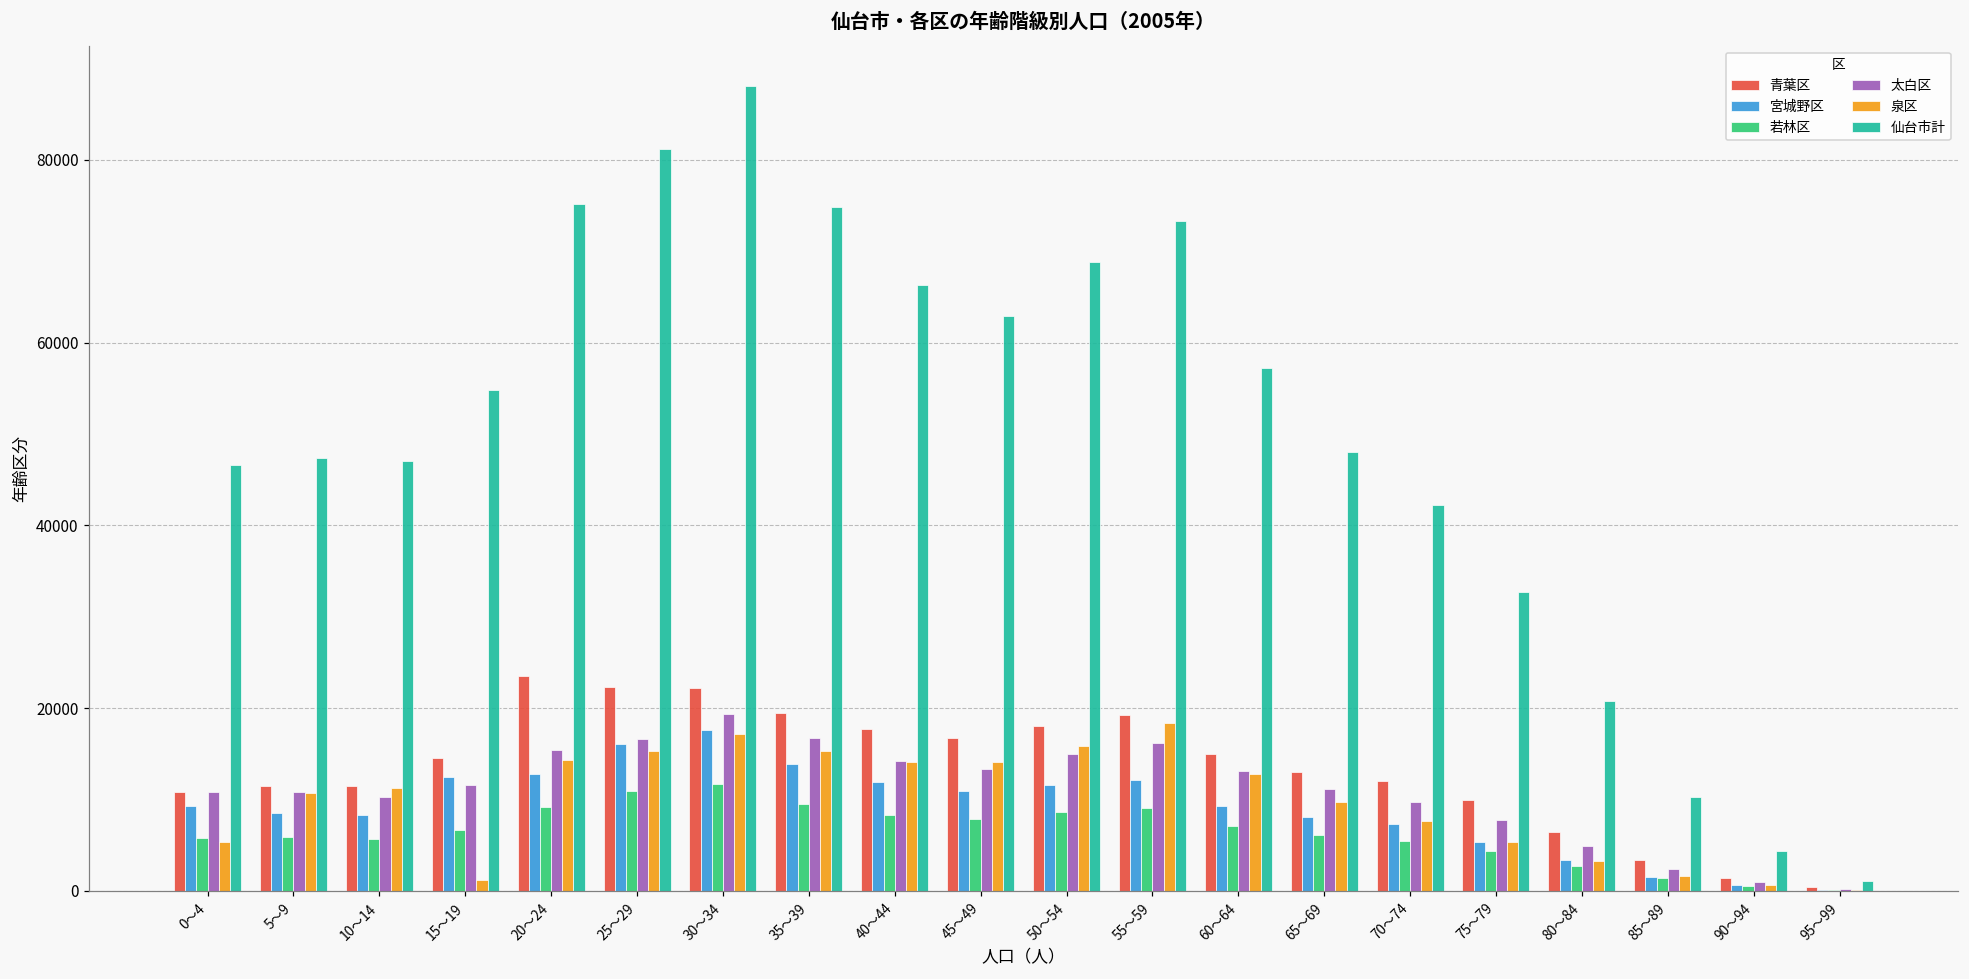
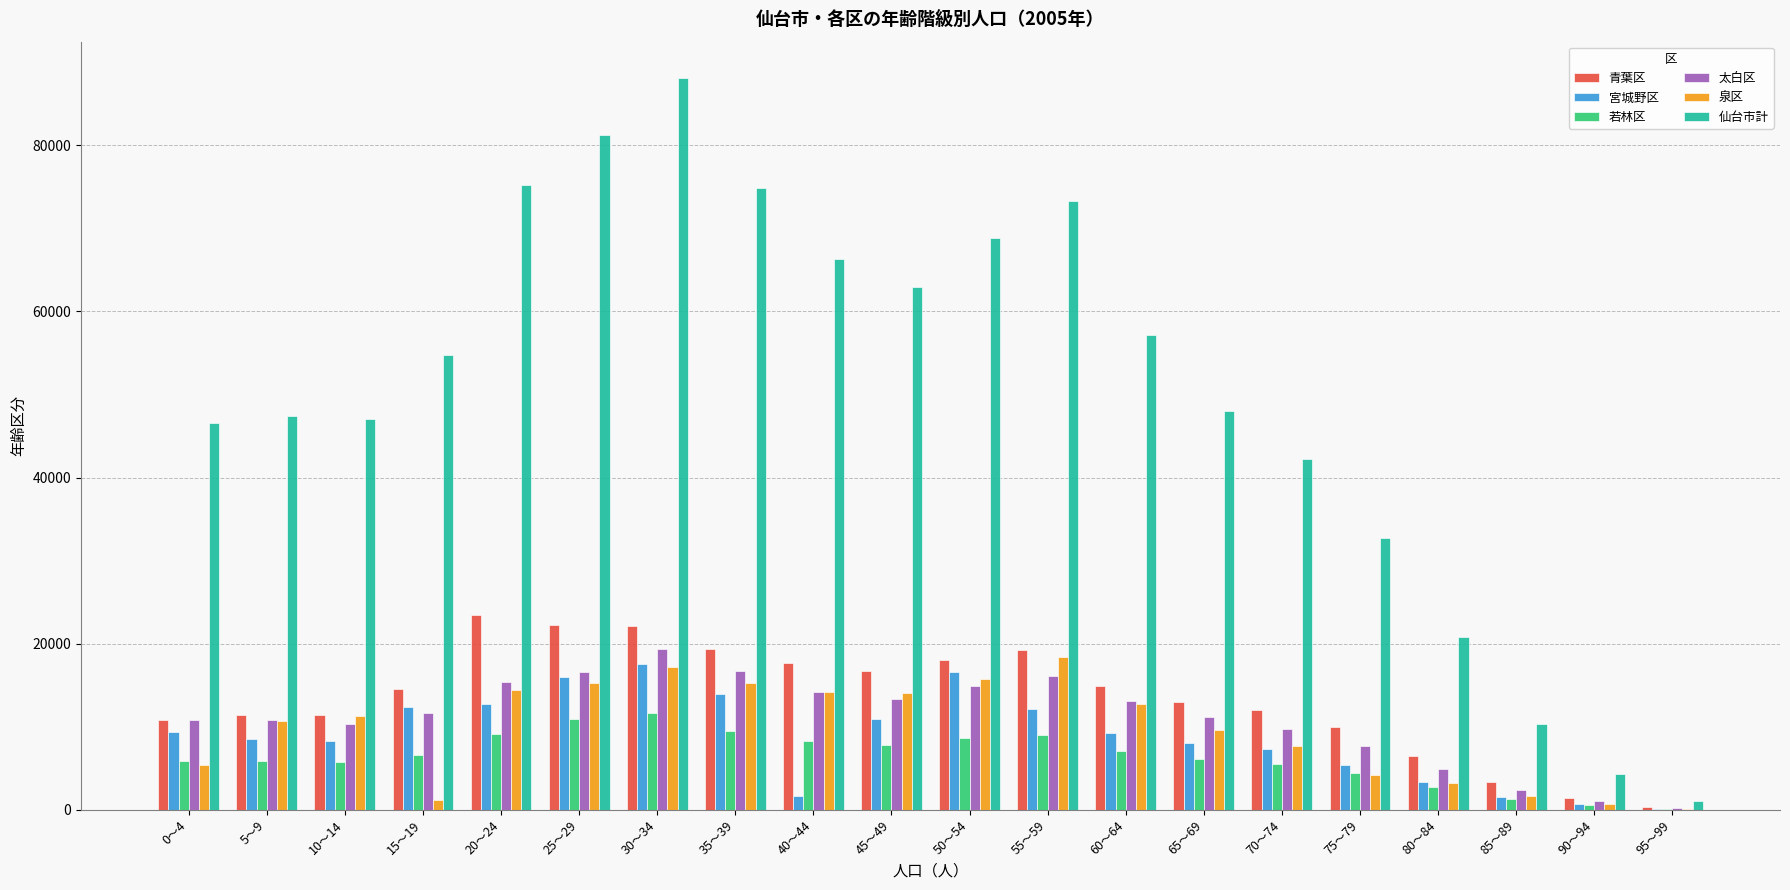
  {
    "青葉区": {
      "0～4": 11000,
      "5～9": 11000,
      "10～14": 11000,
      "15～19": 15000,
      "20～24": 24000,
      "25～29": 22000,
      "30～34": 22000,
      "35～39": 19000,
      "40～44": 18000,
      "45～49": 17000,
      "50～54": 18000,
      "55～59": 19000,
      "60～64": 15000,
      "65～69": 13000,
      "70～74": 12000,
      "75～79": 10000,
      "80～84": 6000,
      "85～89": 3000,
      "90～94": 1000,
      "95～99": 0
    },
    "宮城野区": {
      "0～4": 9000,
      "5～9": 9000,
      "10～14": 8000,
      "15～19": 12000,
      "20～24": 13000,
      "25～29": 16000,
      "30～34": 18000,
      "35～39": 14000,
-     "40～44": 12000,
+     "40～44": 2000,
      "45～49": 11000,
-     "50～54": 12000,
+     "50～54": 17000,
      "55～59": 12000,
      "60～64": 9000,
      "65～69": 8000,
      "70～74": 7000,
      "75～79": 5000,
      "80～84": 3000,
      "85～89": 2000,
      "90～94": 1000
    },
    "太白区": {
      "0～4": 11000,
      "5～9": 11000,
      "10～14": 10000,
      "15～19": 12000,
      "20～24": 15000,
      "25～29": 17000,
      "30～34": 19000,
      "35～39": 17000,
      "40～44": 14000,
      "45～49": 13000,
      "50～54": 15000,
      "55～59": 16000,
      "60～64": 13000,
      "65～69": 11000,
      "70～74": 10000,
      "75～79": 8000,
      "80～84": 5000,
      "85～89": 2000,
      "90～94": 1000
    },
    "泉区": {
      "0～4": 5000,
      "5～9": 11000,
      "10～14": 11000,
      "15～19": 1000,
      "20～24": 14000,
      "25～29": 15000,
      "30～34": 17000,
      "35～39": 15000,
      "40～44": 14000,
      "45～49": 14000,
      "50～54": 16000,
      "55～59": 18000,
      "60～64": 13000,
      "65～69": 10000,
      "70～74": 8000,
-     "75～79": 5000,
+     "75～79": 4000,
      "80～84": 3000,
      "85～89": 2000,
      "90～94": 1000
    }
  }
